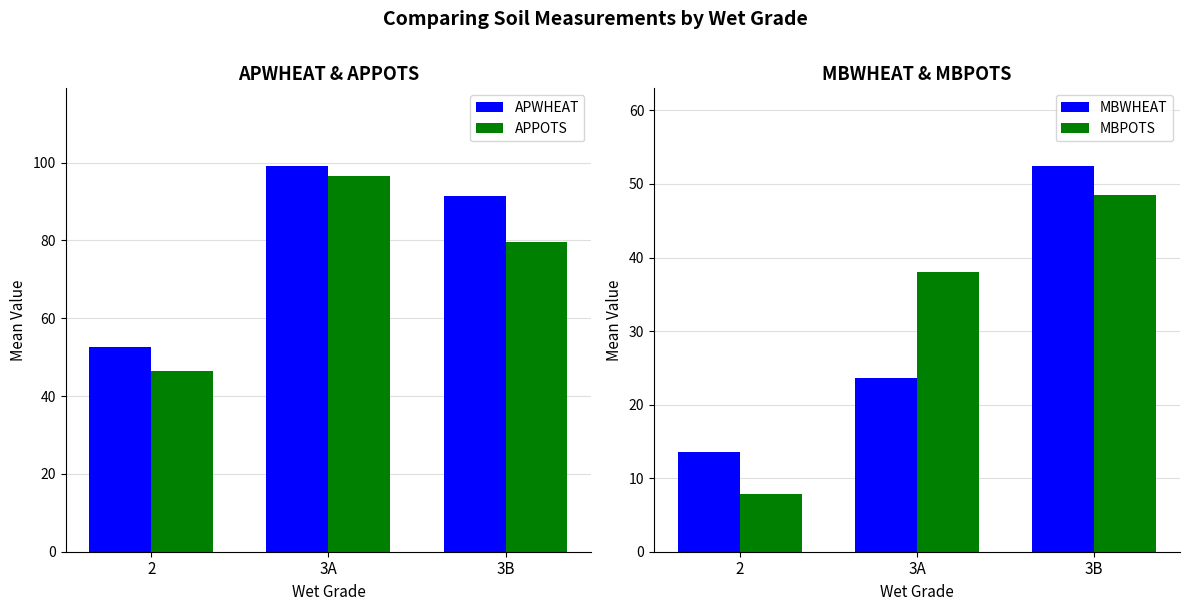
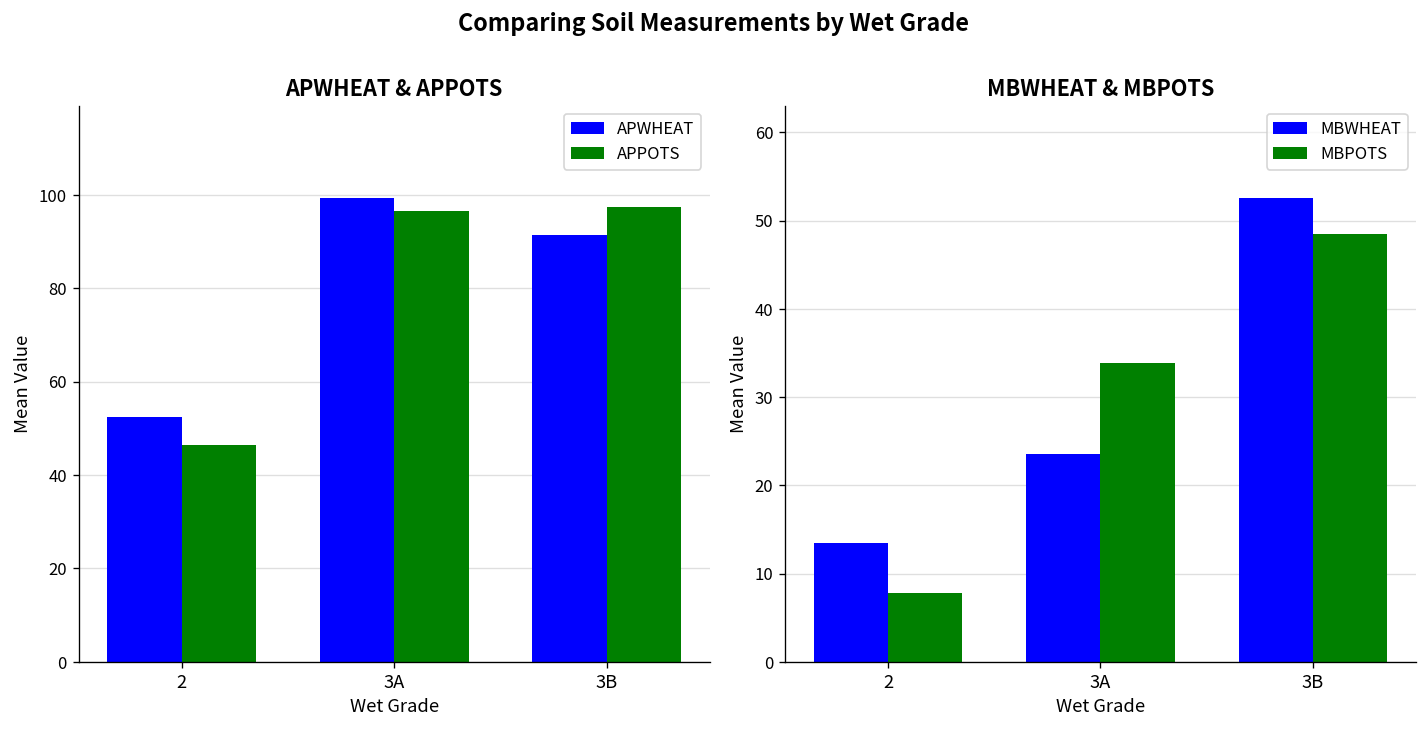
  {
    "APWHEAT & APPOTS": {
      "APWHEAT": {
        "2": 53,
        "3A": 99,
        "3B": 92
      },
      "APPOTS": {
        "2": 47,
        "3A": 97,
-       "3B": 80
+       "3B": 97
      }
    },
    "MBWHEAT & MBPOTS": {
      "MBWHEAT": {
        "2": 14,
        "3A": 24,
        "3B": 53
      },
      "MBPOTS": {
        "2": 8,
-       "3A": 38,
+       "3A": 34,
        "3B": 49
      }
    }
  }
